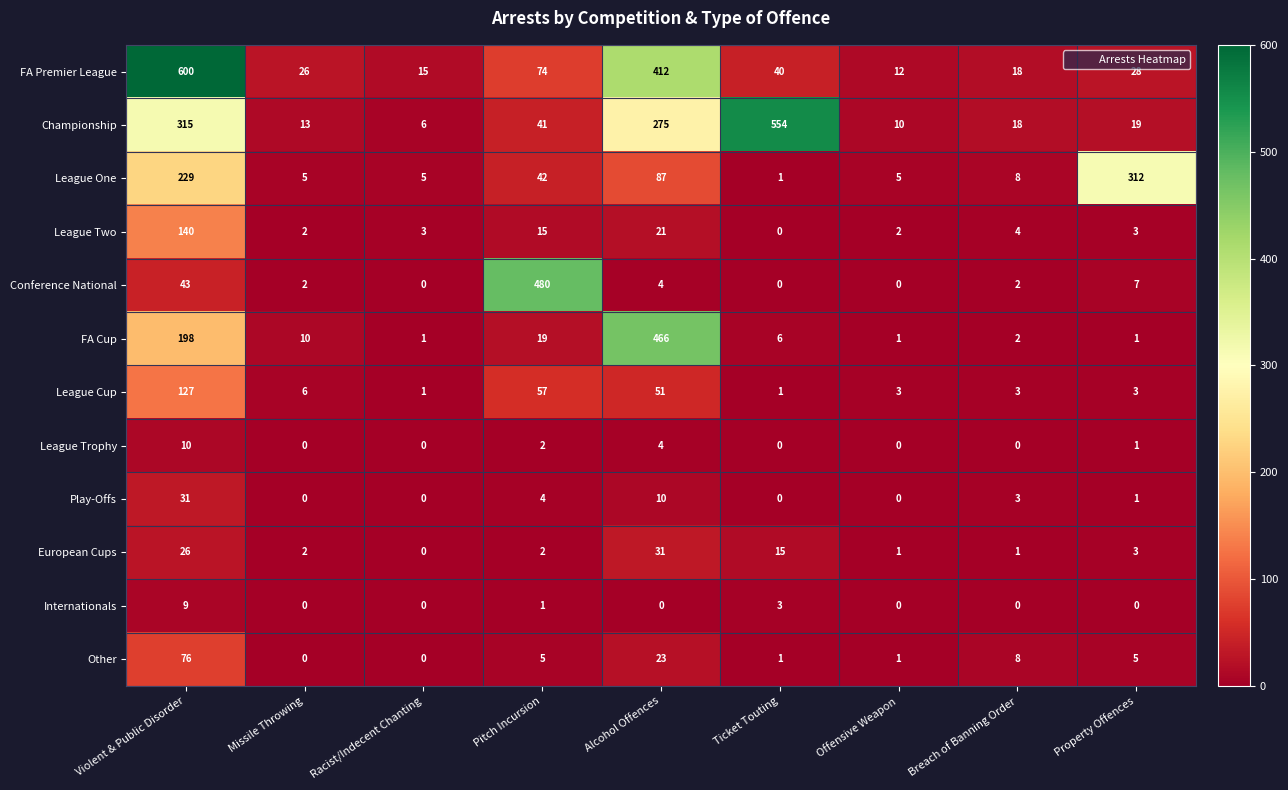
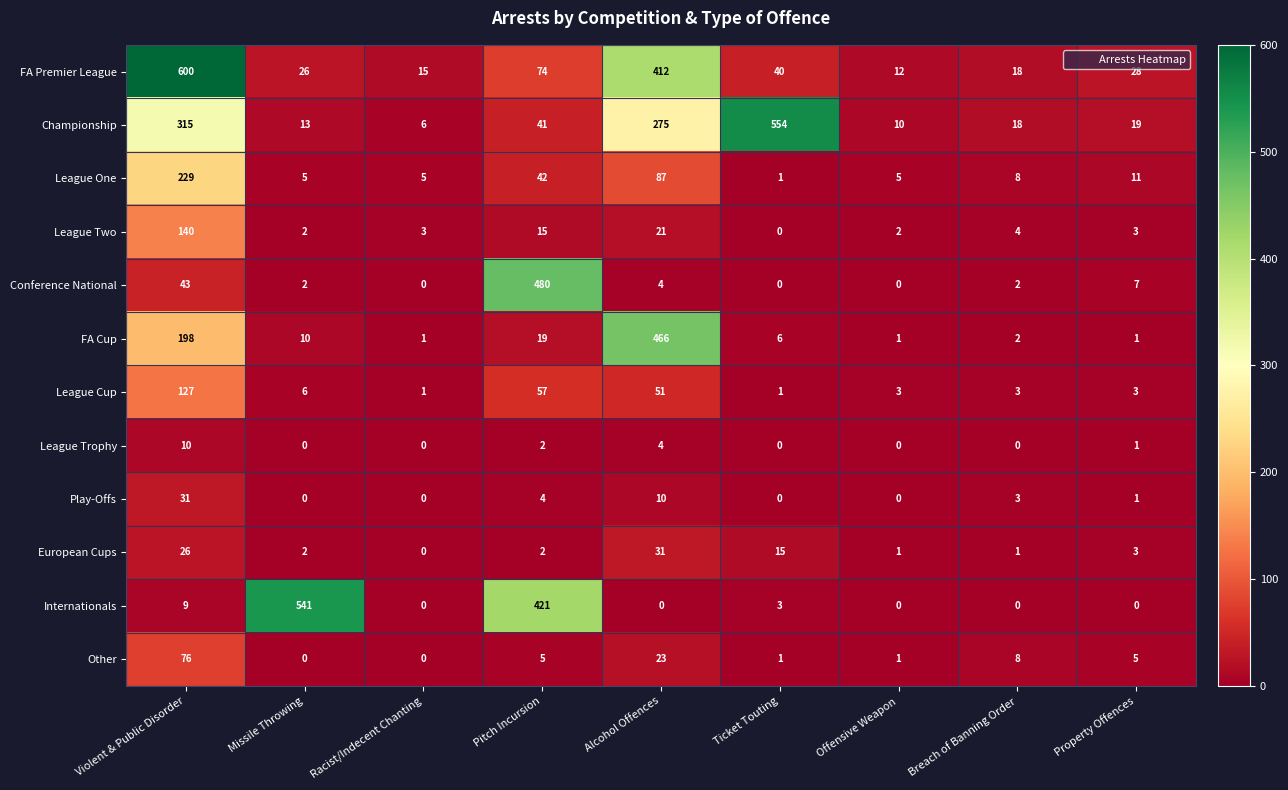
  {
    "FA Premier League": {
      "Violent & Public Disorder": 600,
      "Missile Throwing": 26,
      "Racist/Indecent Chanting": 15,
      "Pitch Incursion": 74,
      "Alcohol Offences": 412,
      "Ticket Touting": 40,
      "Offensive Weapon": 12,
      "Breach of Banning Order": 18
    },
    "Championship": {
      "Violent & Public Disorder": 315,
      "Missile Throwing": 13,
      "Racist/Indecent Chanting": 6,
      "Pitch Incursion": 41,
      "Alcohol Offences": 275,
      "Ticket Touting": 554,
      "Offensive Weapon": 10,
      "Breach of Banning Order": 18,
      "Property Offences": 19
    },
    "League One": {
      "Violent & Public Disorder": 229,
      "Missile Throwing": 5,
      "Racist/Indecent Chanting": 5,
      "Pitch Incursion": 42,
      "Alcohol Offences": 87,
      "Ticket Touting": 1,
      "Offensive Weapon": 5,
      "Breach of Banning Order": 8,
-     "Property Offences": 312
+     "Property Offences": 11
    },
    "League Two": {
      "Violent & Public Disorder": 140,
      "Missile Throwing": 2,
      "Racist/Indecent Chanting": 3,
      "Pitch Incursion": 15,
      "Alcohol Offences": 21,
      "Ticket Touting": 0,
      "Offensive Weapon": 2,
      "Breach of Banning Order": 4,
      "Property Offences": 3
    },
    "Conference National": {
      "Violent & Public Disorder": 43,
      "Missile Throwing": 2,
      "Racist/Indecent Chanting": 0,
      "Pitch Incursion": 480,
      "Alcohol Offences": 4,
      "Ticket Touting": 0,
      "Offensive Weapon": 0,
      "Breach of Banning Order": 2,
      "Property Offences": 7
    },
    "FA Cup": {
      "Violent & Public Disorder": 198,
      "Missile Throwing": 10,
      "Racist/Indecent Chanting": 1,
      "Pitch Incursion": 19,
      "Alcohol Offences": 466,
      "Ticket Touting": 6,
      "Offensive Weapon": 1,
      "Breach of Banning Order": 2,
      "Property Offences": 1
    },
    "League Cup": {
      "Violent & Public Disorder": 127,
      "Missile Throwing": 6,
      "Racist/Indecent Chanting": 1,
      "Pitch Incursion": 57,
      "Alcohol Offences": 51,
      "Ticket Touting": 1,
      "Offensive Weapon": 3,
      "Breach of Banning Order": 3,
      "Property Offences": 3
    },
    "League Trophy": {
      "Violent & Public Disorder": 10,
      "Missile Throwing": 0,
      "Racist/Indecent Chanting": 0,
      "Pitch Incursion": 2,
      "Alcohol Offences": 4,
      "Ticket Touting": 0,
      "Offensive Weapon": 0,
      "Breach of Banning Order": 0,
      "Property Offences": 1
    },
    "Play-Offs": {
      "Violent & Public Disorder": 31,
      "Missile Throwing": 0,
      "Racist/Indecent Chanting": 0,
      "Pitch Incursion": 4,
      "Alcohol Offences": 10,
      "Ticket Touting": 0,
      "Offensive Weapon": 0,
      "Breach of Banning Order": 3,
      "Property Offences": 1
    },
    "European Cups": {
      "Violent & Public Disorder": 26,
      "Missile Throwing": 2,
      "Racist/Indecent Chanting": 0,
      "Pitch Incursion": 2,
      "Alcohol Offences": 31,
      "Ticket Touting": 15,
      "Offensive Weapon": 1,
      "Breach of Banning Order": 1,
      "Property Offences": 3
    },
    "Internationals": {
      "Violent & Public Disorder": 9,
-     "Missile Throwing": 0,
+     "Missile Throwing": 541,
      "Racist/Indecent Chanting": 0,
-     "Pitch Incursion": 1,
+     "Pitch Incursion": 421,
      "Alcohol Offences": 0,
      "Ticket Touting": 3,
      "Offensive Weapon": 0,
      "Breach of Banning Order": 0,
      "Property Offences": 0
    },
    "Other": {
      "Violent & Public Disorder": 76,
      "Missile Throwing": 0,
      "Racist/Indecent Chanting": 0,
      "Pitch Incursion": 5,
      "Alcohol Offences": 23,
      "Ticket Touting": 1,
      "Offensive Weapon": 1,
      "Breach of Banning Order": 8,
      "Property Offences": 5
    }
  }
